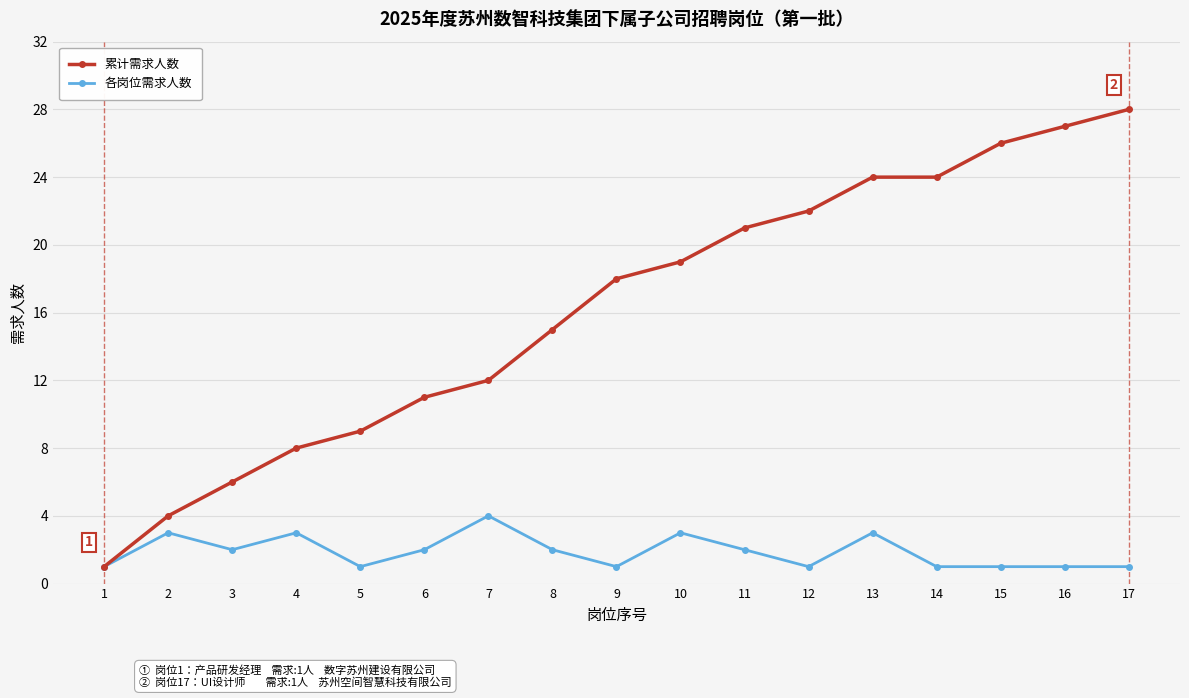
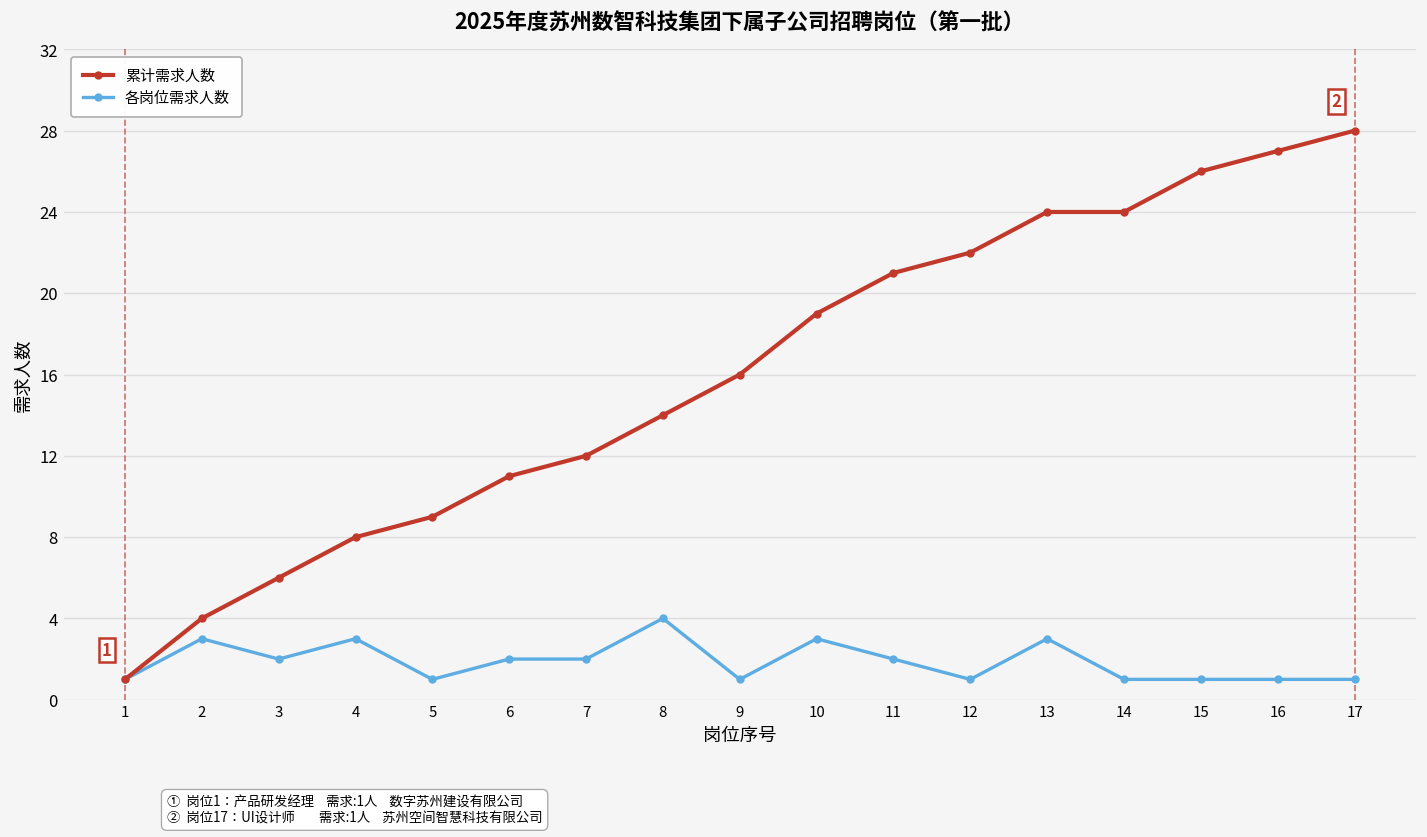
  {
    "累计需求人数": {
      "2": 4,
      "3": 6,
      "4": 8,
      "5": 9,
      "6": 11,
      "7": 12,
-     "8": 15,
-     "9": 18,
+     "8": 14,
+     "9": 16,
      "10": 19,
      "11": 21,
      "12": 22,
      "13": 24,
      "14": 24,
      "15": 26,
      "16": 27
    },
    "各岗位需求人数": {
      "2": 3,
      "3": 2,
      "4": 3,
      "5": 1,
      "6": 2,
-     "7": 4,
-     "8": 2,
+     "7": 2,
+     "8": 4,
      "9": 1,
      "10": 3,
      "11": 2,
      "12": 1,
      "13": 3,
      "14": 1,
      "15": 1,
      "16": 1,
      "17": 1
    }
  }
